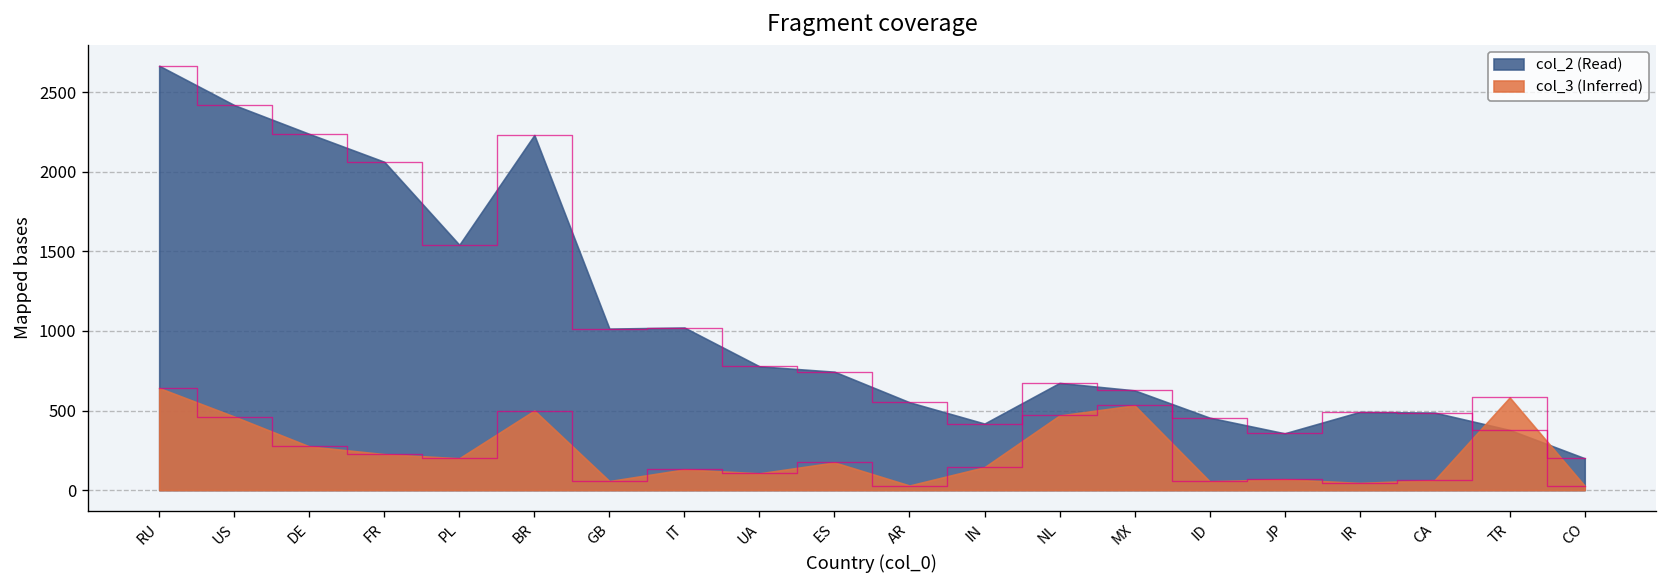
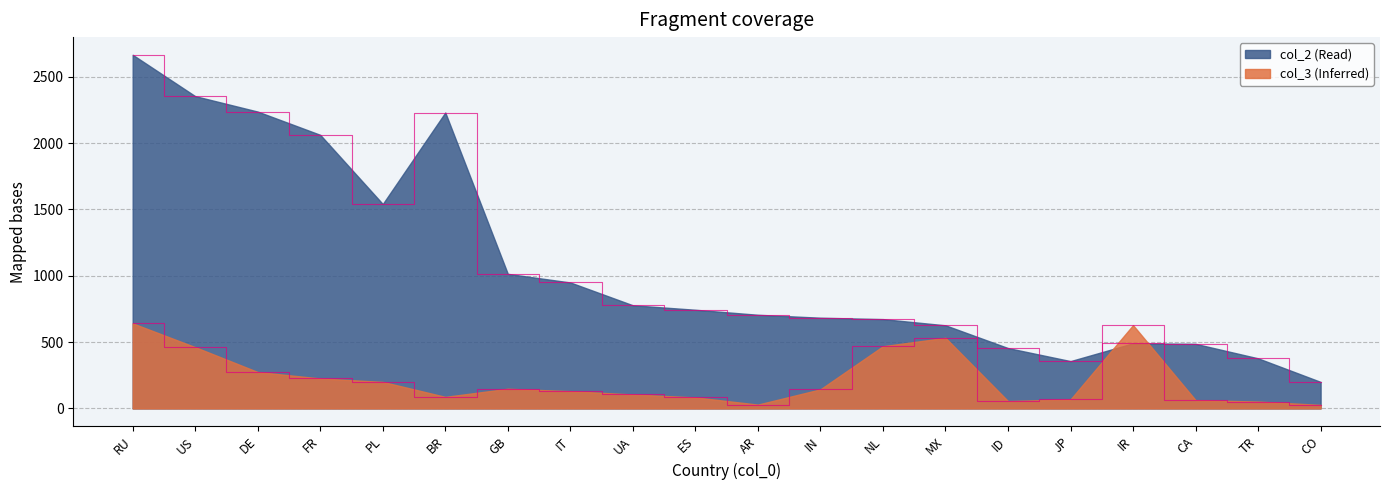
  {
    "col_2 (Read)": {
      "RU": 2670,
-     "US": 2420,
+     "US": 2350,
      "DE": 2240,
      "FR": 2060,
      "PL": 1540,
      "BR": 2230,
      "GB": 1010,
-     "IT": 1020,
+     "IT": 950,
      "UA": 780,
      "ES": 740,
-     "AR": 550,
-     "IN": 420,
+     "AR": 710,
+     "IN": 680,
      "NL": 670,
      "MX": 630,
      "ID": 460,
      "JP": 360,
      "IR": 490,
      "CA": 490,
      "TR": 380,
      "CO": 200
    },
    "col_3 (Inferred)": {
      "RU": 640,
      "US": 460,
      "DE": 270,
      "FR": 230,
      "PL": 200,
-     "BR": 500,
-     "GB": 60,
+     "BR": 90,
+     "GB": 150,
      "IT": 130,
      "UA": 110,
-     "ES": 170,
+     "ES": 80,
      "AR": 30,
      "IN": 140,
      "NL": 470,
      "MX": 530,
      "ID": 60,
      "JP": 70,
-     "IR": 50,
+     "IR": 630,
      "CA": 60,
-     "TR": 580,
+     "TR": 50,
      "CO": 30
    }
  }
